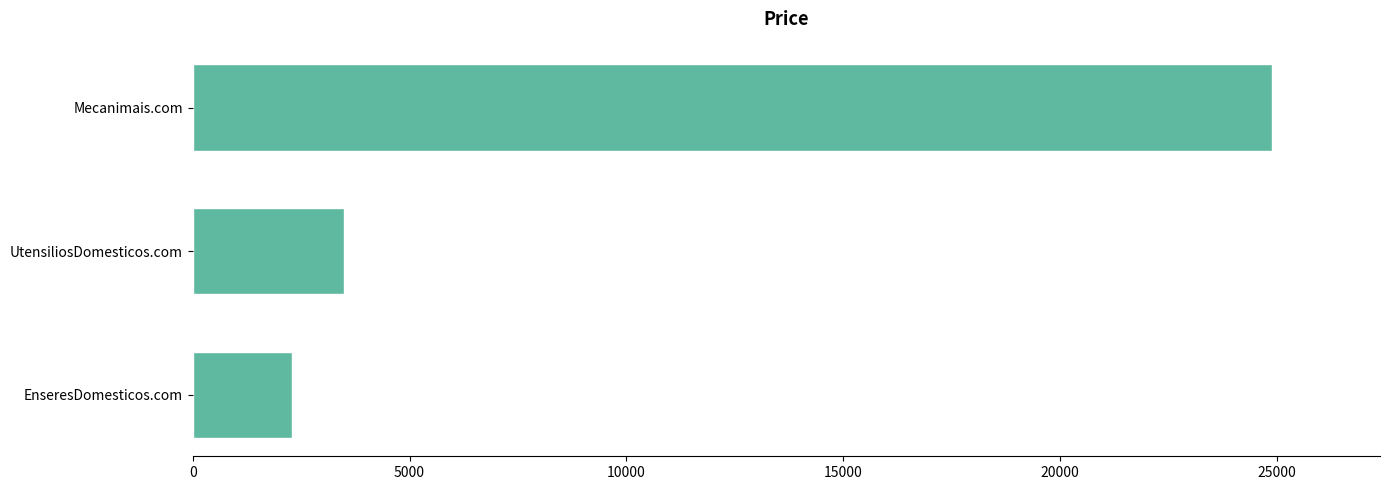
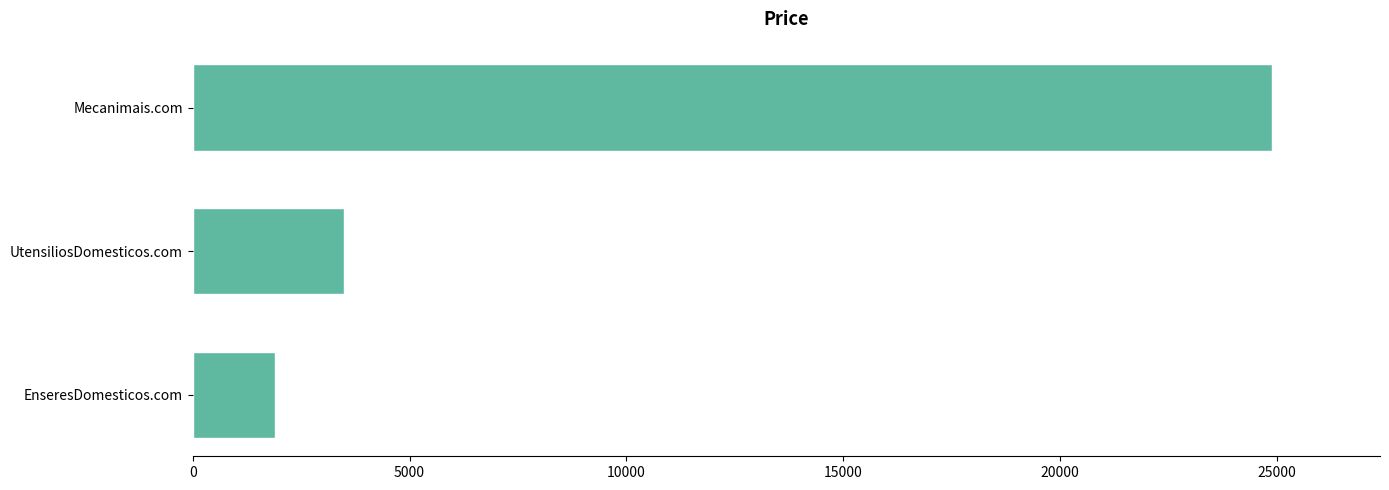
  {
    "Mecanimais.com": 24900,
    "UtensiliosDomesticos.com": 3500,
-   "EnseresDomesticos.com": 2300
+   "EnseresDomesticos.com": 1900
  }
